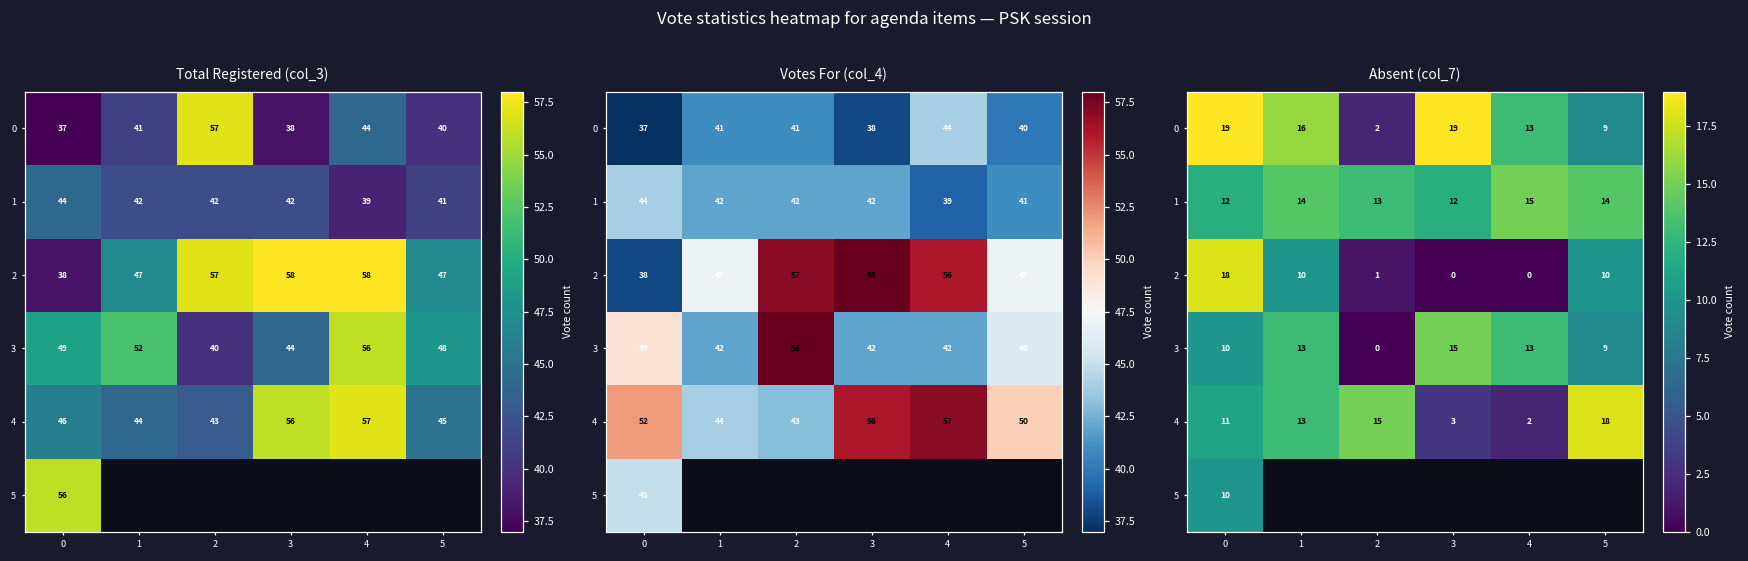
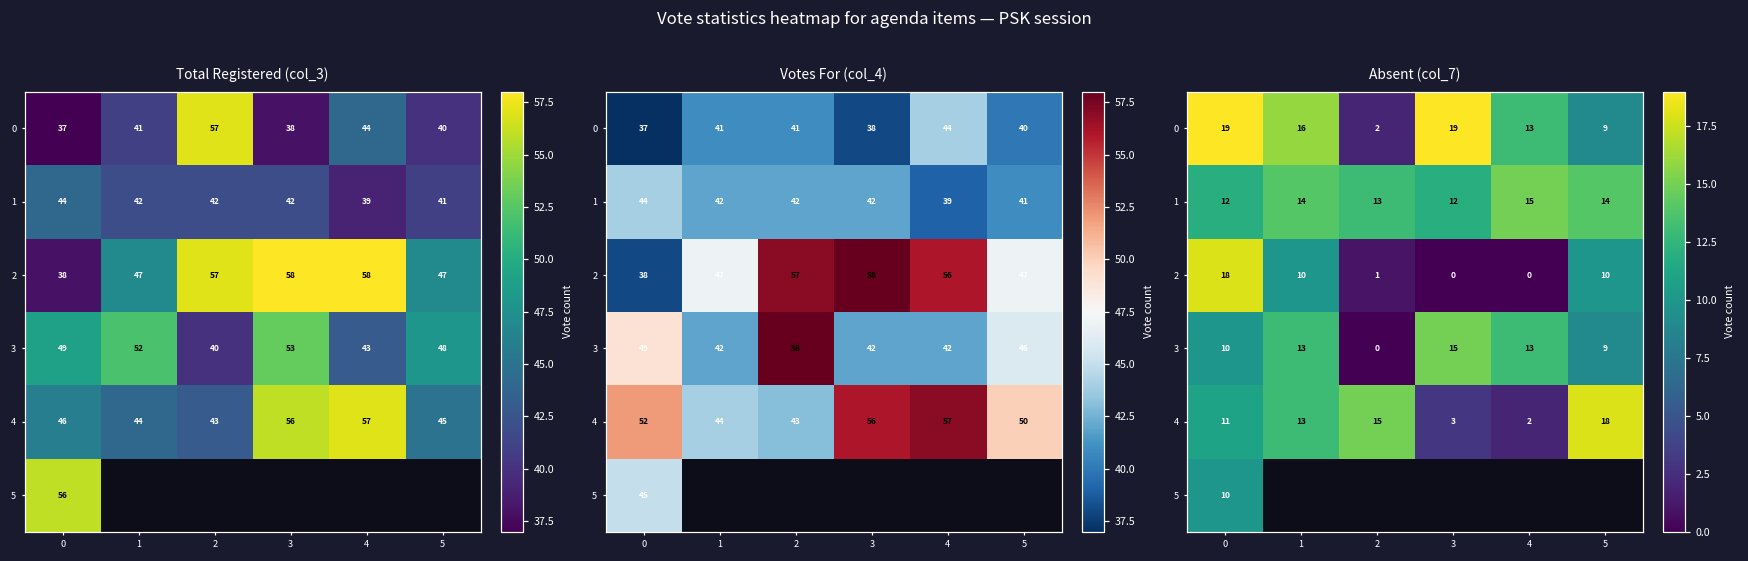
  {
    "Total Registered (col_3)": {
      "0": {
        "0": 37,
        "1": 41,
        "2": 57,
        "3": 38,
        "4": 44,
        "5": 40
      },
      "1": {
        "0": 44,
        "1": 42,
        "2": 42,
        "3": 42,
        "4": 39,
        "5": 41
      },
      "2": {
        "0": 38,
        "1": 47,
        "2": 57,
        "3": 58,
        "4": 58,
        "5": 47
      },
      "3": {
        "0": 49,
        "1": 52,
        "2": 40,
-       "3": 44,
-       "4": 56,
+       "3": 53,
+       "4": 43,
        "5": 48
      },
      "4": {
        "0": 46,
        "1": 44,
        "2": 43,
        "3": 56,
        "4": 57,
        "5": 45
      },
      "5": {
        "0": 56
      }
    },
    "Votes For (col_4)": {
      "0": {
        "0": 37,
        "1": 41,
        "2": 41,
        "3": 38,
        "4": 44,
        "5": 40
      },
      "1": {
        "0": 44,
        "1": 42,
        "2": 42,
        "3": 42,
        "4": 39,
        "5": 41
      },
      "2": {
        "0": 38,
        "2": 57,
        "3": 58,
        "4": 56
      },
      "3": {
        "1": 42,
        "2": 58,
        "3": 42,
        "4": 42
      },
      "4": {
        "0": 52,
        "1": 44,
        "2": 43,
        "3": 56,
        "4": 57,
        "5": 50
      },
      "5": {
        "0": 45
      }
    },
    "Absent (col_7)": {
      "0": {
        "0": 19,
        "1": 16,
        "2": 2,
        "3": 19,
        "4": 13,
        "5": 9
      },
      "1": {
        "0": 12,
        "1": 14,
        "2": 13,
        "3": 12,
        "4": 15,
        "5": 14
      },
      "2": {
        "0": 18,
        "1": 10,
        "2": 1,
        "3": 0,
        "4": 0,
        "5": 10
      },
      "3": {
        "0": 10,
        "1": 13,
        "2": 0,
        "3": 15,
        "4": 13,
        "5": 9
      },
      "4": {
        "0": 11,
        "1": 13,
        "2": 15,
        "3": 3,
        "4": 2,
        "5": 18
      },
      "5": {
        "0": 10
      }
    }
  }
